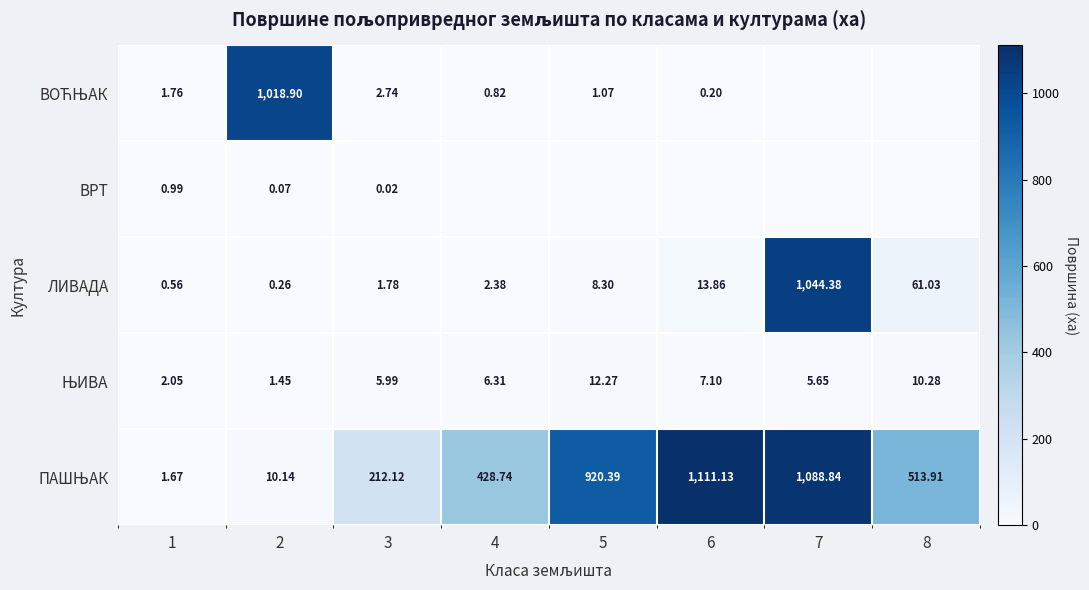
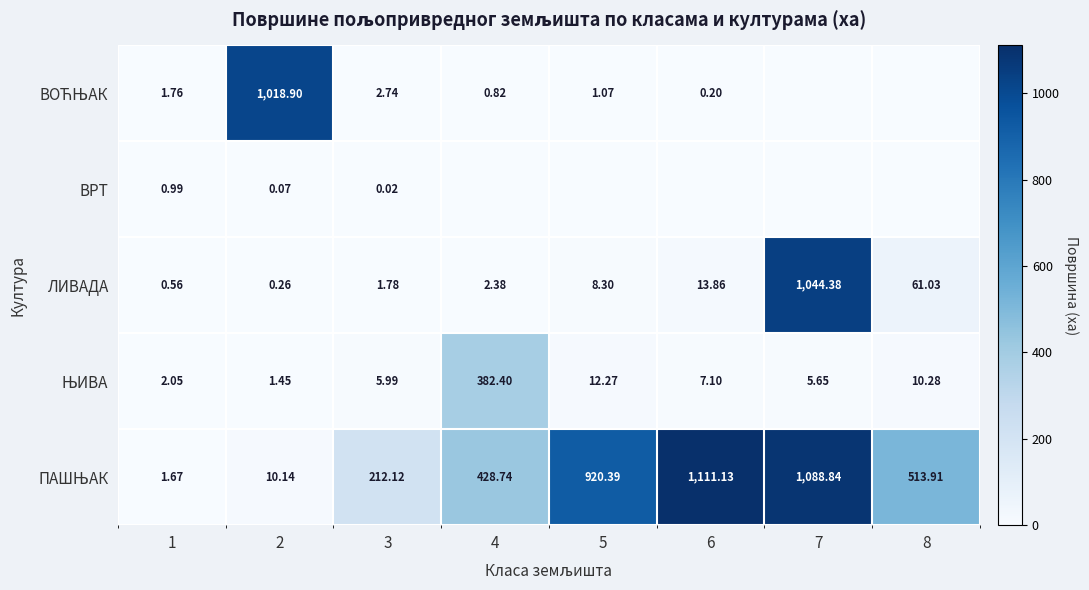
  {
    "ВОЋЊАК": {
      "1": "1.76",
      "2": "1,018.90",
      "3": "2.74",
      "4": "0.82",
      "5": "1.07",
      "6": "0.20"
    },
    "ВРТ": {
      "1": "0.99",
      "2": "0.07",
      "3": "0.02"
    },
    "ЛИВАДА": {
      "1": "0.56",
      "2": "0.26",
      "3": "1.78",
      "4": "2.38",
      "5": "8.30",
      "6": "13.86",
      "7": "1,044.38",
      "8": "61.03"
    },
    "ЊИВА": {
      "1": "2.05",
      "2": "1.45",
      "3": "5.99",
-     "4": "6.31",
+     "4": "382.40",
      "5": "12.27",
      "6": "7.10",
      "7": "5.65",
      "8": "10.28"
    },
    "ПАШЊАК": {
      "1": "1.67",
      "2": "10.14",
      "3": "212.12",
      "4": "428.74",
      "5": "920.39",
      "6": "1,111.13",
      "7": "1,088.84",
      "8": "513.91"
    }
  }
